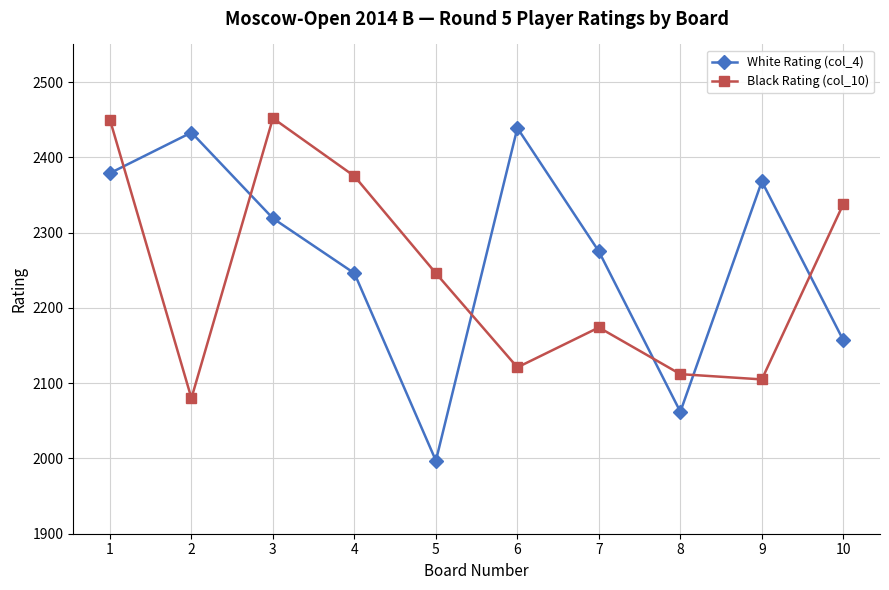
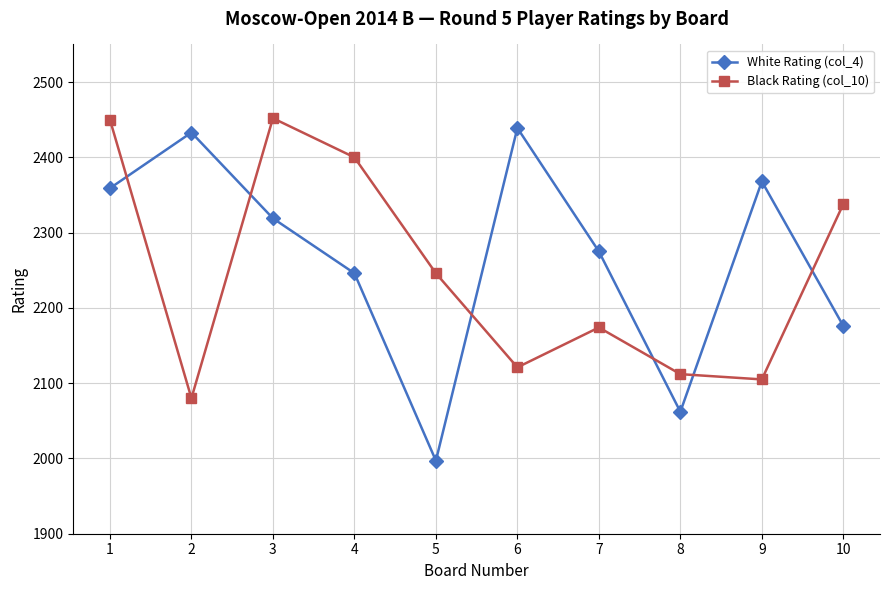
  {
    "White Rating (col_4)": {
-     "1": 2380,
+     "1": 2360,
      "2": 2430,
      "3": 2320,
      "4": 2250,
      "5": 2000,
      "6": 2440,
      "7": 2280,
      "8": 2060,
      "9": 2370,
-     "10": 2160
+     "10": 2180
    },
    "Black Rating (col_10)": {
      "1": 2450,
      "2": 2080,
      "3": 2450,
-     "4": 2380,
+     "4": 2400,
      "5": 2250,
      "6": 2120,
      "7": 2170,
      "8": 2110,
      "9": 2110,
      "10": 2340
    }
  }
